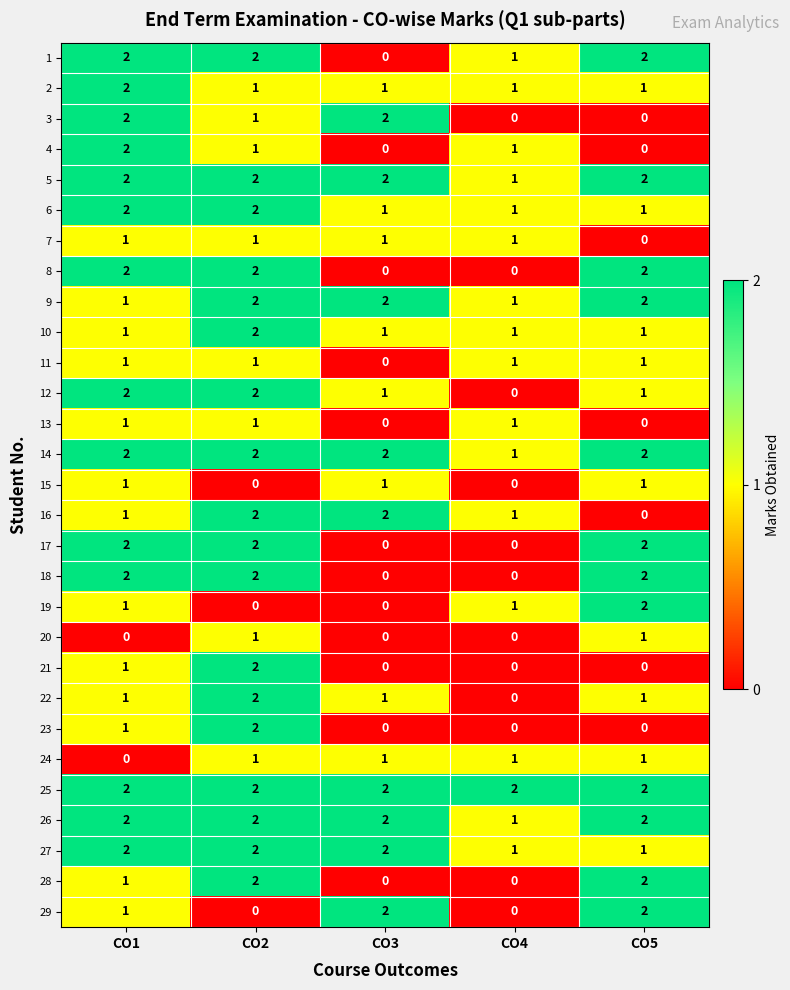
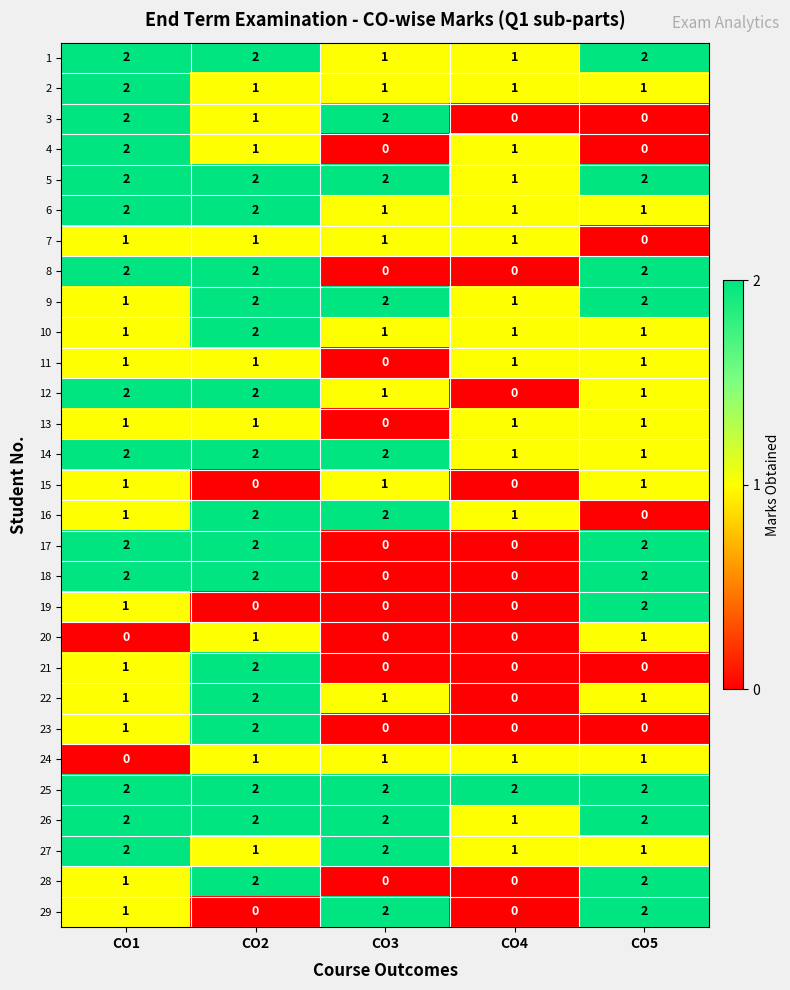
  {
    "1": {
      "CO1": 2,
      "CO2": 2,
-     "CO3": 0,
+     "CO3": 1,
      "CO4": 1,
      "CO5": 2
    },
    "2": {
      "CO1": 2,
      "CO2": 1,
      "CO3": 1,
      "CO4": 1,
      "CO5": 1
    },
    "3": {
      "CO1": 2,
      "CO2": 1,
      "CO3": 2,
      "CO4": 0,
      "CO5": 0
    },
    "4": {
      "CO1": 2,
      "CO2": 1,
      "CO3": 0,
      "CO4": 1,
      "CO5": 0
    },
    "5": {
      "CO1": 2,
      "CO2": 2,
      "CO3": 2,
      "CO4": 1,
      "CO5": 2
    },
    "6": {
      "CO1": 2,
      "CO2": 2,
      "CO3": 1,
      "CO4": 1,
      "CO5": 1
    },
    "7": {
      "CO1": 1,
      "CO2": 1,
      "CO3": 1,
      "CO4": 1,
      "CO5": 0
    },
    "8": {
      "CO1": 2,
      "CO2": 2,
      "CO3": 0,
      "CO4": 0,
      "CO5": 2
    },
    "9": {
      "CO1": 1,
      "CO2": 2,
      "CO3": 2,
      "CO4": 1,
      "CO5": 2
    },
    "10": {
      "CO1": 1,
      "CO2": 2,
      "CO3": 1,
      "CO4": 1,
      "CO5": 1
    },
    "11": {
      "CO1": 1,
      "CO2": 1,
      "CO3": 0,
      "CO4": 1,
      "CO5": 1
    },
    "12": {
      "CO1": 2,
      "CO2": 2,
      "CO3": 1,
      "CO4": 0,
      "CO5": 1
    },
    "13": {
      "CO1": 1,
      "CO2": 1,
      "CO3": 0,
      "CO4": 1,
-     "CO5": 0
+     "CO5": 1
    },
    "14": {
      "CO1": 2,
      "CO2": 2,
      "CO3": 2,
      "CO4": 1,
-     "CO5": 2
+     "CO5": 1
    },
    "15": {
      "CO1": 1,
      "CO2": 0,
      "CO3": 1,
      "CO4": 0,
      "CO5": 1
    },
    "16": {
      "CO1": 1,
      "CO2": 2,
      "CO3": 2,
      "CO4": 1,
      "CO5": 0
    },
    "17": {
      "CO1": 2,
      "CO2": 2,
      "CO3": 0,
      "CO4": 0,
      "CO5": 2
    },
    "18": {
      "CO1": 2,
      "CO2": 2,
      "CO3": 0,
      "CO4": 0,
      "CO5": 2
    },
    "19": {
      "CO1": 1,
      "CO2": 0,
      "CO3": 0,
-     "CO4": 1,
+     "CO4": 0,
      "CO5": 2
    },
    "20": {
      "CO1": 0,
      "CO2": 1,
      "CO3": 0,
      "CO4": 0,
      "CO5": 1
    },
    "21": {
      "CO1": 1,
      "CO2": 2,
      "CO3": 0,
      "CO4": 0,
      "CO5": 0
    },
    "22": {
      "CO1": 1,
      "CO2": 2,
      "CO3": 1,
      "CO4": 0,
      "CO5": 1
    },
    "23": {
      "CO1": 1,
      "CO2": 2,
      "CO3": 0,
      "CO4": 0,
      "CO5": 0
    },
    "24": {
      "CO1": 0,
      "CO2": 1,
      "CO3": 1,
      "CO4": 1,
      "CO5": 1
    },
    "25": {
      "CO1": 2,
      "CO2": 2,
      "CO3": 2,
      "CO4": 2,
      "CO5": 2
    },
    "26": {
      "CO1": 2,
      "CO2": 2,
      "CO3": 2,
      "CO4": 1,
      "CO5": 2
    },
    "27": {
      "CO1": 2,
-     "CO2": 2,
+     "CO2": 1,
      "CO3": 2,
      "CO4": 1,
      "CO5": 1
    },
    "28": {
      "CO1": 1,
      "CO2": 2,
      "CO3": 0,
      "CO4": 0,
      "CO5": 2
    },
    "29": {
      "CO1": 1,
      "CO2": 0,
      "CO3": 2,
      "CO4": 0,
      "CO5": 2
    }
  }
